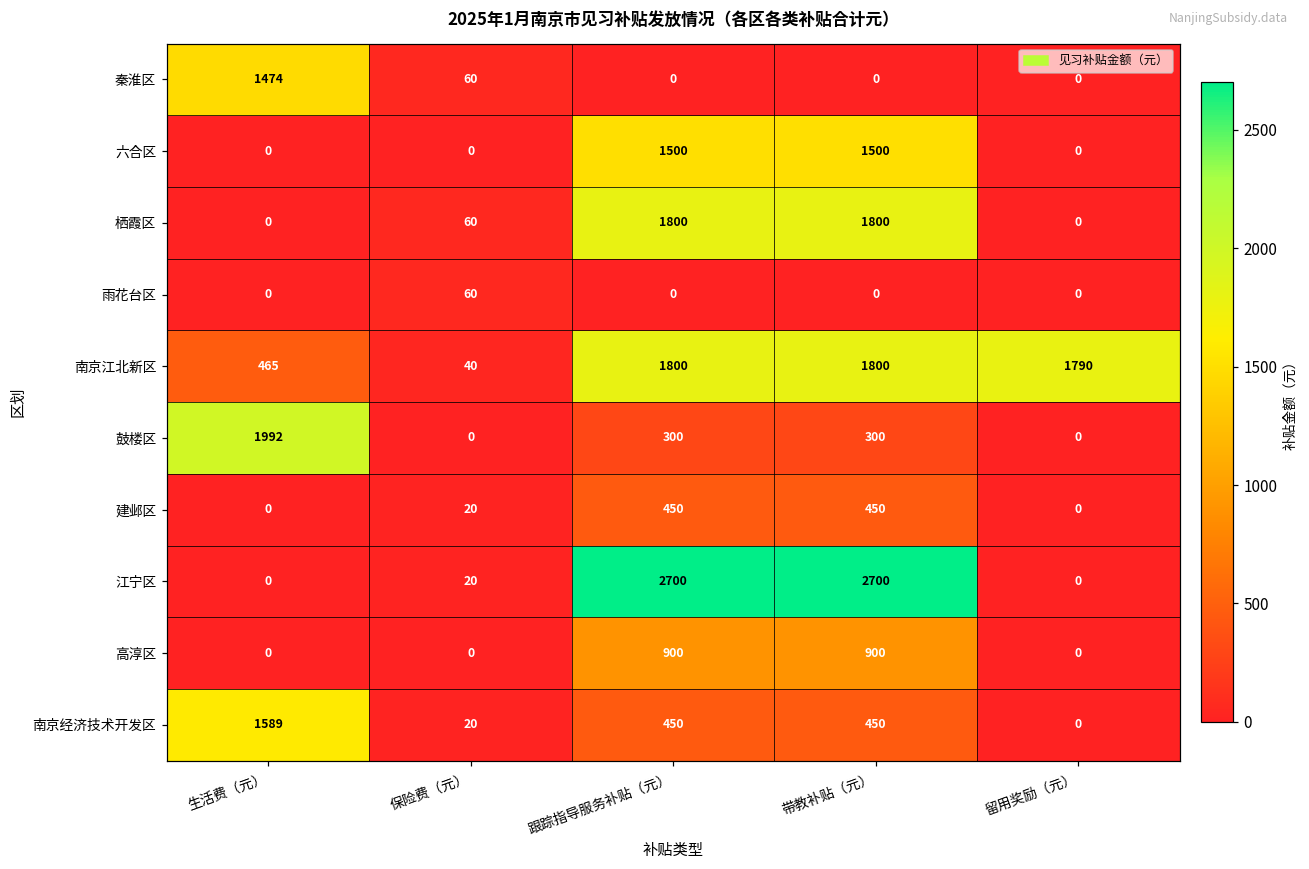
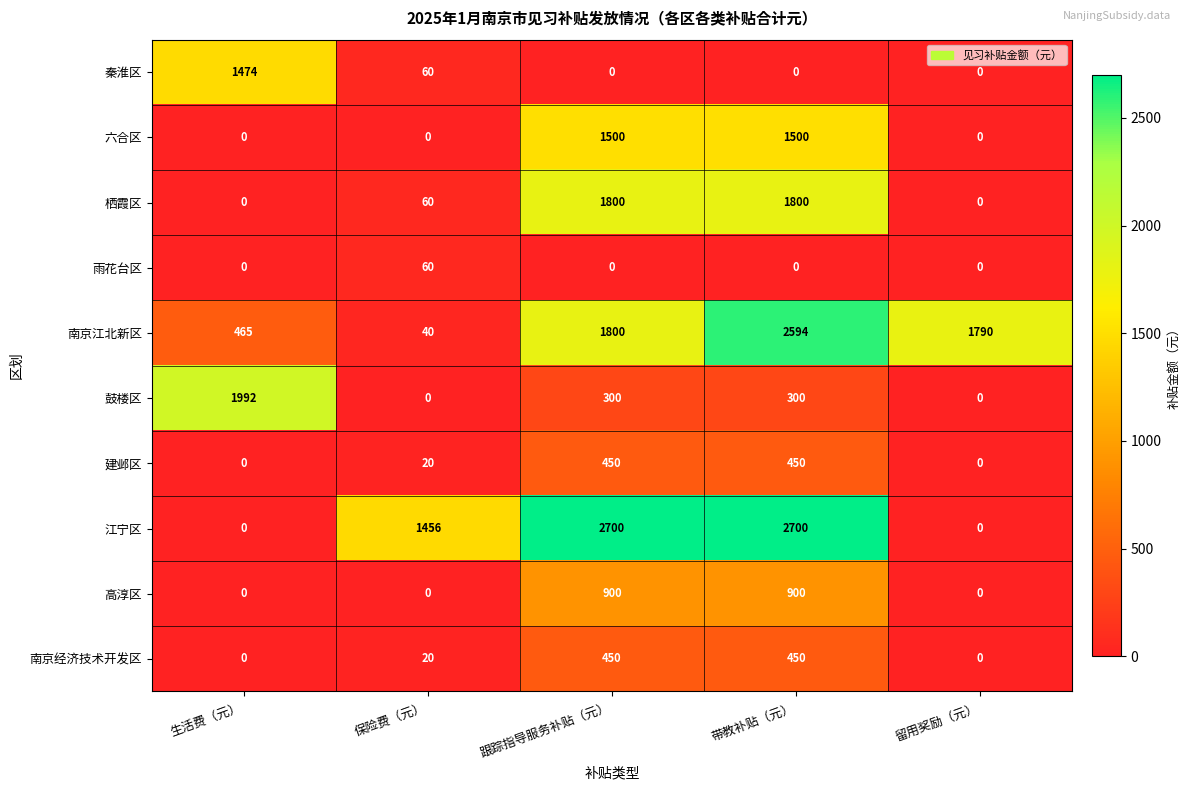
  {
    "秦淮区": {
      "生活费（元）": 1474,
      "保险费（元）": 60,
      "跟踪指导服务补贴（元）": 0,
      "带教补贴（元）": 0,
      "留用奖励（元）": 0
    },
    "六合区": {
      "生活费（元）": 0,
      "保险费（元）": 0,
      "跟踪指导服务补贴（元）": 1500,
      "带教补贴（元）": 1500,
      "留用奖励（元）": 0
    },
    "栖霞区": {
      "生活费（元）": 0,
      "保险费（元）": 60,
      "跟踪指导服务补贴（元）": 1800,
      "带教补贴（元）": 1800,
      "留用奖励（元）": 0
    },
    "雨花台区": {
      "生活费（元）": 0,
      "保险费（元）": 60,
      "跟踪指导服务补贴（元）": 0,
      "带教补贴（元）": 0,
      "留用奖励（元）": 0
    },
    "南京江北新区": {
      "生活费（元）": 465,
      "保险费（元）": 40,
      "跟踪指导服务补贴（元）": 1800,
-     "带教补贴（元）": 1800,
+     "带教补贴（元）": 2594,
      "留用奖励（元）": 1790
    },
    "鼓楼区": {
      "生活费（元）": 1992,
      "保险费（元）": 0,
      "跟踪指导服务补贴（元）": 300,
      "带教补贴（元）": 300,
      "留用奖励（元）": 0
    },
    "建邺区": {
      "生活费（元）": 0,
      "保险费（元）": 20,
      "跟踪指导服务补贴（元）": 450,
      "带教补贴（元）": 450,
      "留用奖励（元）": 0
    },
    "江宁区": {
      "生活费（元）": 0,
-     "保险费（元）": 20,
+     "保险费（元）": 1456,
      "跟踪指导服务补贴（元）": 2700,
      "带教补贴（元）": 2700,
      "留用奖励（元）": 0
    },
    "高淳区": {
      "生活费（元）": 0,
      "保险费（元）": 0,
      "跟踪指导服务补贴（元）": 900,
      "带教补贴（元）": 900,
      "留用奖励（元）": 0
    },
    "南京经济技术开发区": {
-     "生活费（元）": 1589,
+     "生活费（元）": 0,
      "保险费（元）": 20,
      "跟踪指导服务补贴（元）": 450,
      "带教补贴（元）": 450,
      "留用奖励（元）": 0
    }
  }
